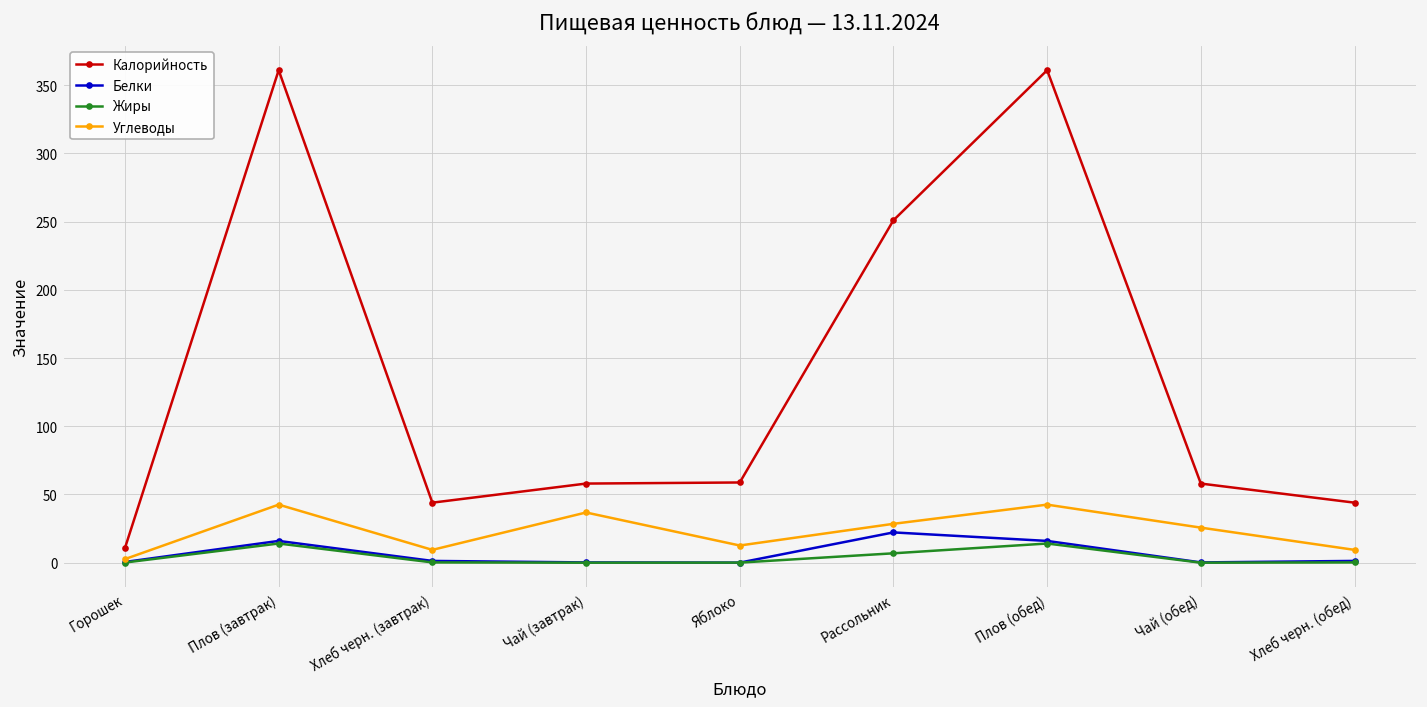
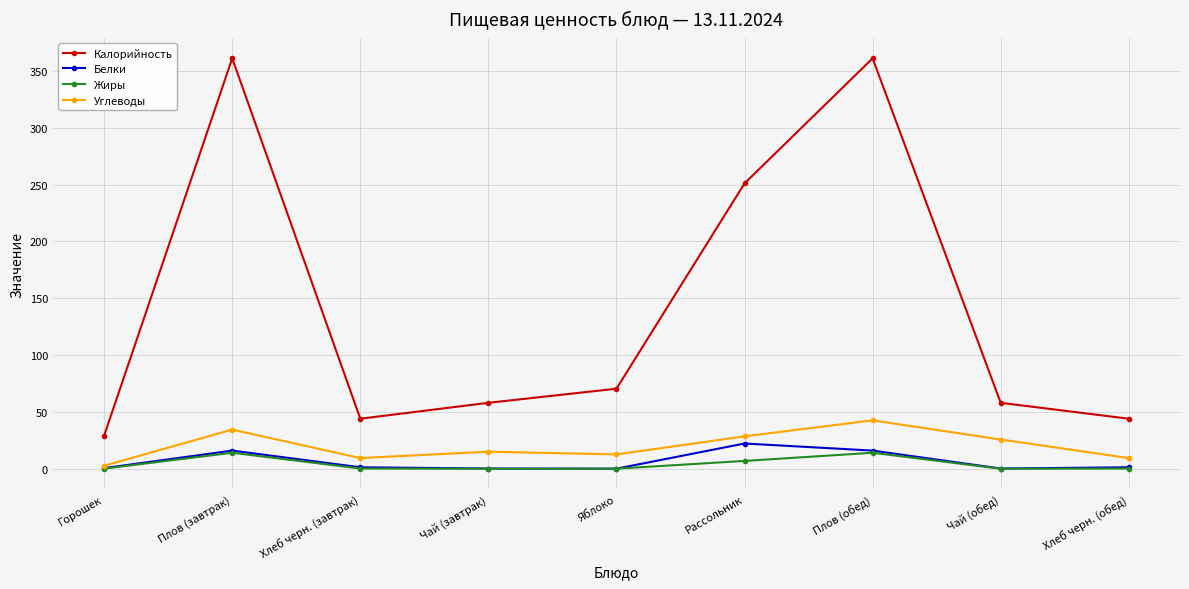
  {
    "Калорийность": {
-     "Горошек": 11,
+     "Горошек": 29,
      "Плов (завтрак)": 361,
      "Хлеб черн. (завтрак)": 44,
      "Чай (завтрак)": 58,
-     "Яблоко": 59,
+     "Яблоко": 70,
      "Рассольник": 251,
      "Плов (обед)": 361,
      "Чай (обед)": 58,
      "Хлеб черн. (обед)": 44
    },
    "Белки": {
      "Рассольник": 22
    },
    "Жиры": {
      "Рассольник": 7
    },
    "Углеводы": {
-     "Плов (завтрак)": 43,
+     "Плов (завтрак)": 34,
      "Хлеб черн. (завтрак)": 9,
-     "Чай (завтрак)": 37,
+     "Чай (завтрак)": 15,
      "Яблоко": 13,
      "Рассольник": 29,
      "Плов (обед)": 43,
      "Чай (обед)": 26,
      "Хлеб черн. (обед)": 9
    }
  }
